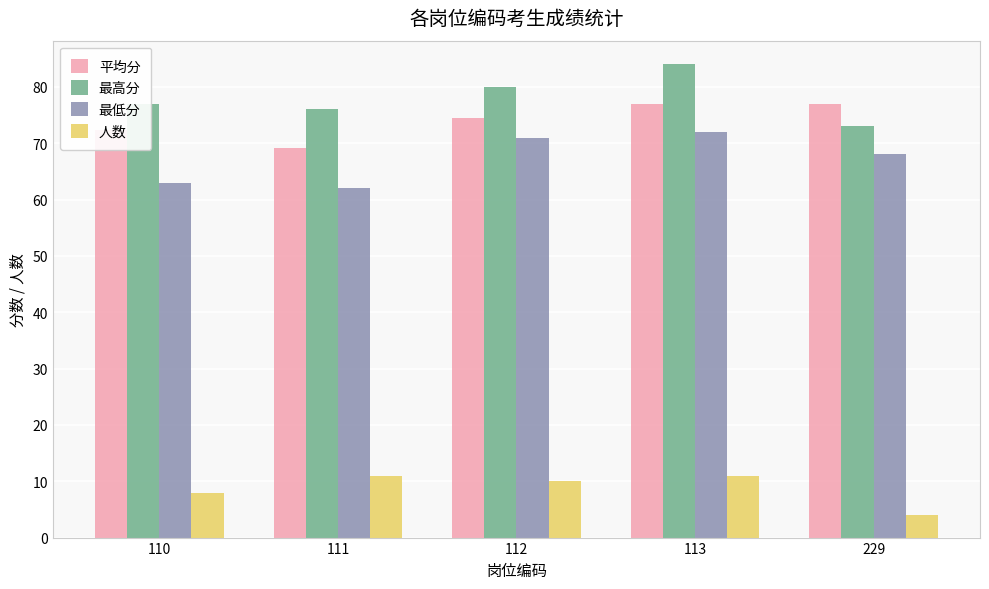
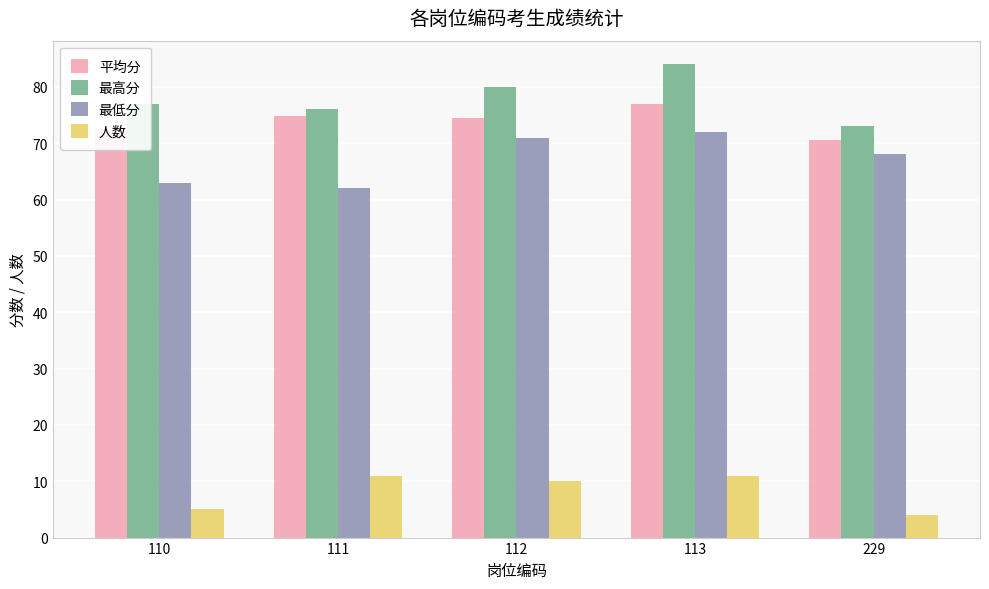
  {
    "平均分": {
-     "111": 69,
+     "111": 75,
      "112": 74,
      "113": 77,
-     "229": 77
+     "229": 71
    },
    "人数": {
-     "110": 8,
+     "110": 5,
      "111": 11,
      "112": 10,
      "113": 11,
      "229": 4
    }
  }
